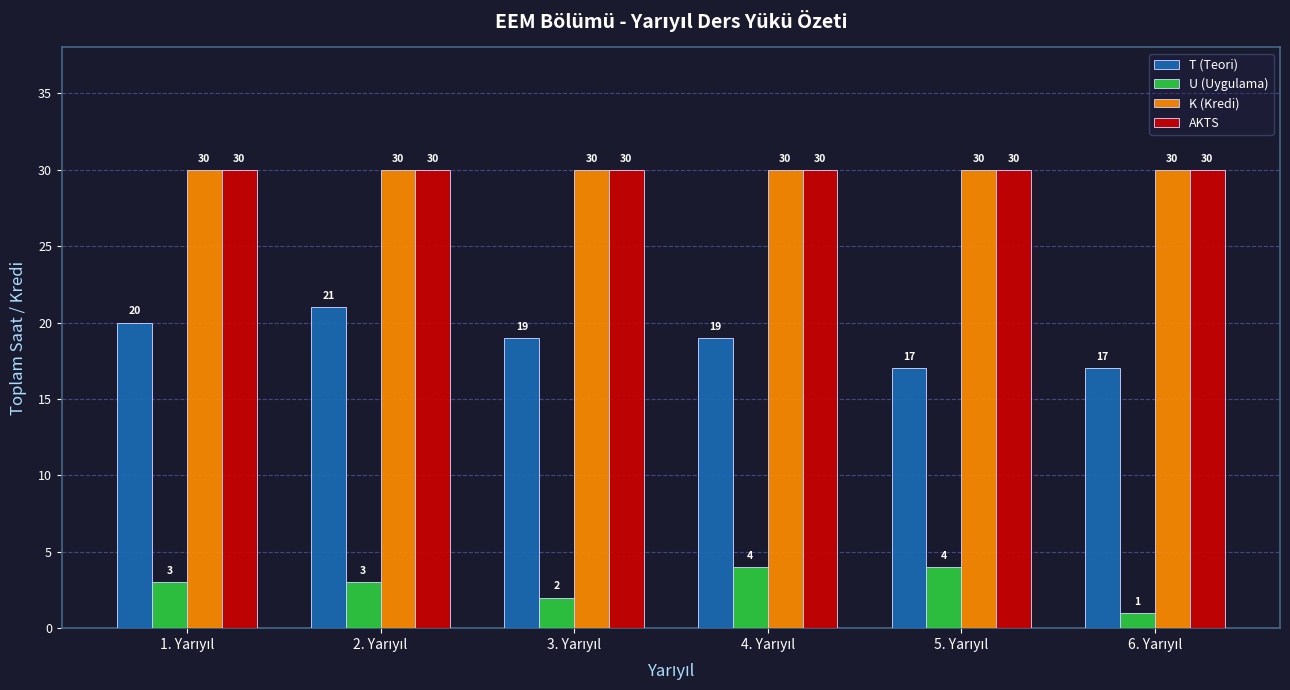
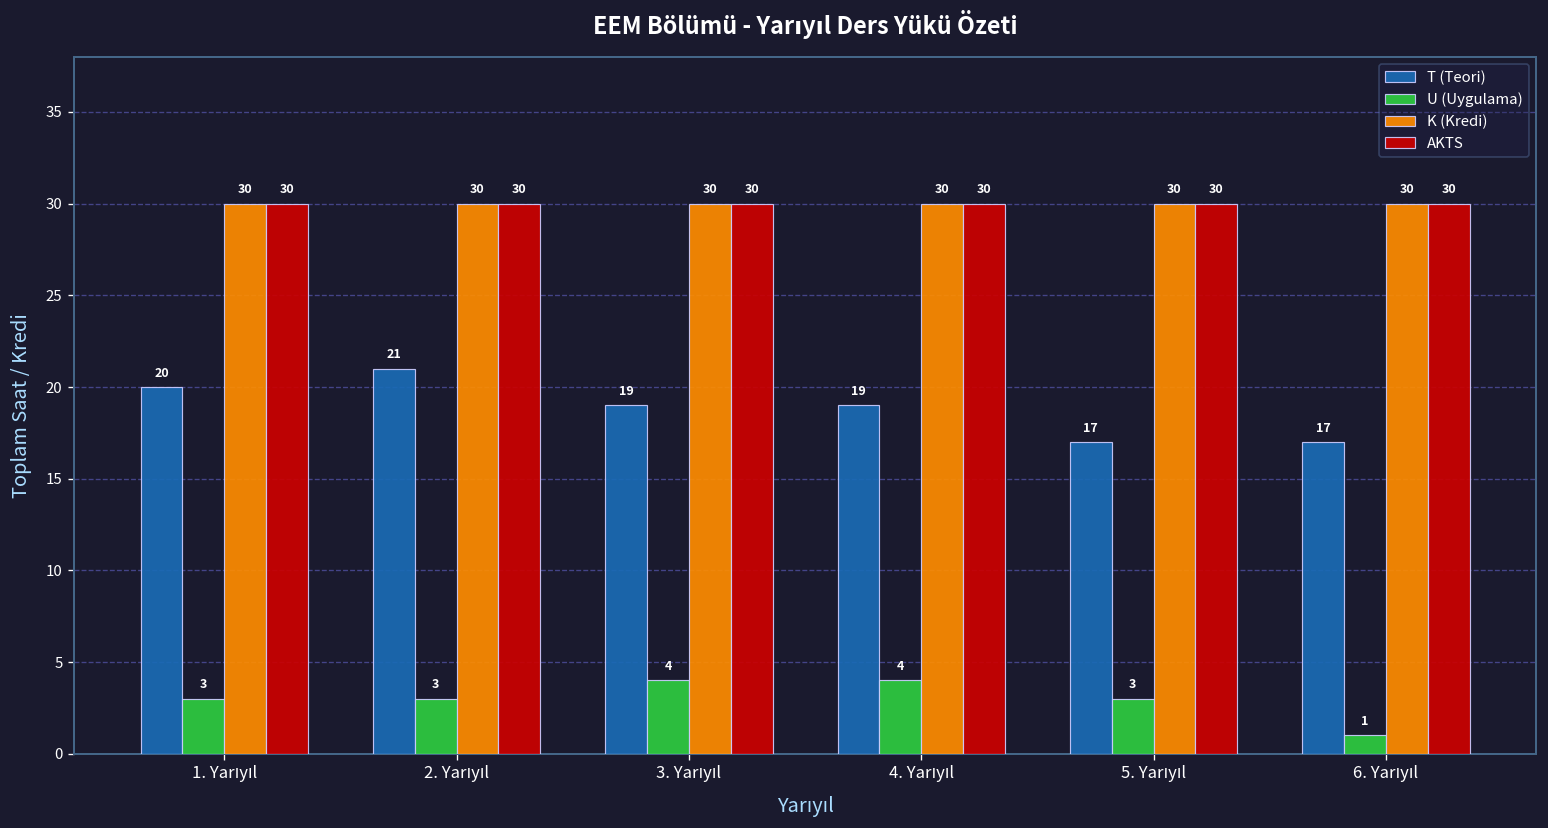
  {
    "T (Teori)": {
      "1. Yarıyıl": 20,
      "2. Yarıyıl": 21,
      "3. Yarıyıl": 19,
      "4. Yarıyıl": 19,
      "5. Yarıyıl": 17,
      "6. Yarıyıl": 17
    },
    "U (Uygulama)": {
      "1. Yarıyıl": 3,
      "2. Yarıyıl": 3,
-     "3. Yarıyıl": 2,
+     "3. Yarıyıl": 4,
      "4. Yarıyıl": 4,
-     "5. Yarıyıl": 4,
+     "5. Yarıyıl": 3,
      "6. Yarıyıl": 1
    },
    "K (Kredi)": {
      "1. Yarıyıl": 30,
      "2. Yarıyıl": 30,
      "3. Yarıyıl": 30,
      "4. Yarıyıl": 30,
      "5. Yarıyıl": 30,
      "6. Yarıyıl": 30
    },
    "AKTS": {
      "1. Yarıyıl": 30,
      "2. Yarıyıl": 30,
      "3. Yarıyıl": 30,
      "4. Yarıyıl": 30,
      "5. Yarıyıl": 30,
      "6. Yarıyıl": 30
    }
  }
